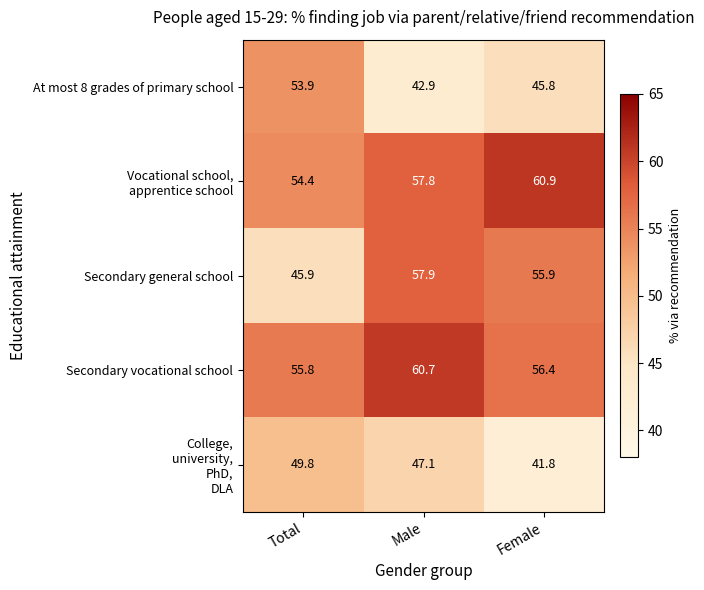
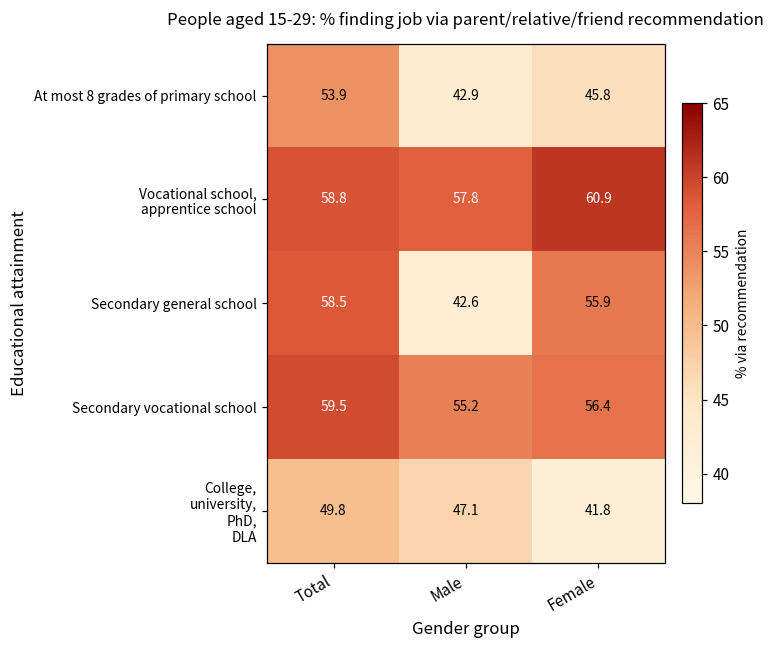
  {
    "At most 8 grades of primary school": {
      "Total": 53.9,
      "Male": 42.9,
      "Female": 45.8
    },
    "Vocational school, apprentice school": {
-     "Total": 54.4,
+     "Total": 58.8,
      "Male": 57.8,
      "Female": 60.9
    },
    "Secondary general school": {
-     "Total": 45.9,
-     "Male": 57.9,
+     "Total": 58.5,
+     "Male": 42.6,
      "Female": 55.9
    },
    "Secondary vocational school": {
-     "Total": 55.8,
-     "Male": 60.7,
+     "Total": 59.5,
+     "Male": 55.2,
      "Female": 56.4
    },
    "College, university, PhD, DLA": {
      "Total": 49.8,
      "Male": 47.1,
      "Female": 41.8
    }
  }
